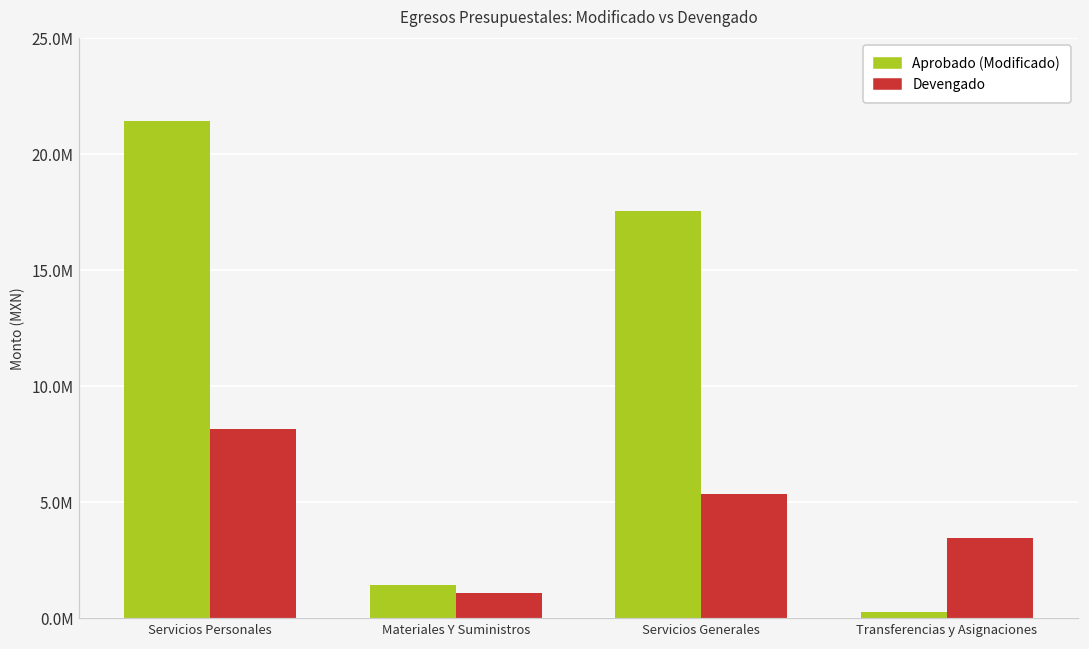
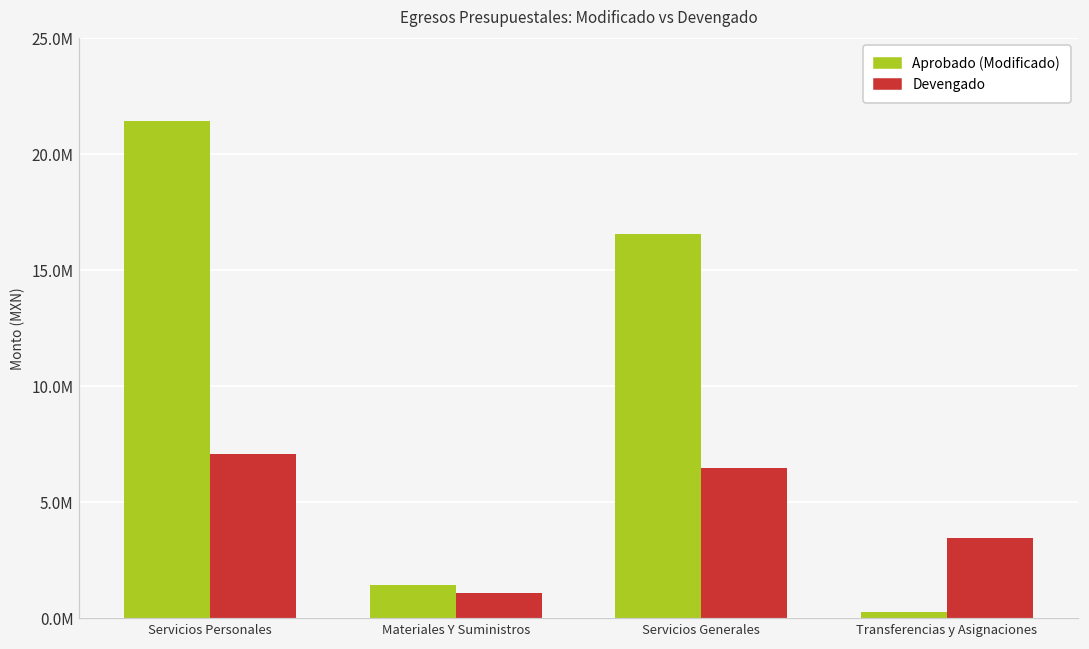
  {
    "Aprobado (Modificado)": {
      "Servicios Personales": 21400000,
      "Materiales Y Suministros": 1500000,
-     "Servicios Generales": 17600000,
+     "Servicios Generales": 16600000,
      "Transferencias y Asignaciones": 300000
    },
    "Devengado": {
-     "Servicios Personales": 8200000,
+     "Servicios Personales": 7100000,
      "Materiales Y Suministros": 1100000,
-     "Servicios Generales": 5400000,
+     "Servicios Generales": 6500000,
      "Transferencias y Asignaciones": 3400000
    }
  }
